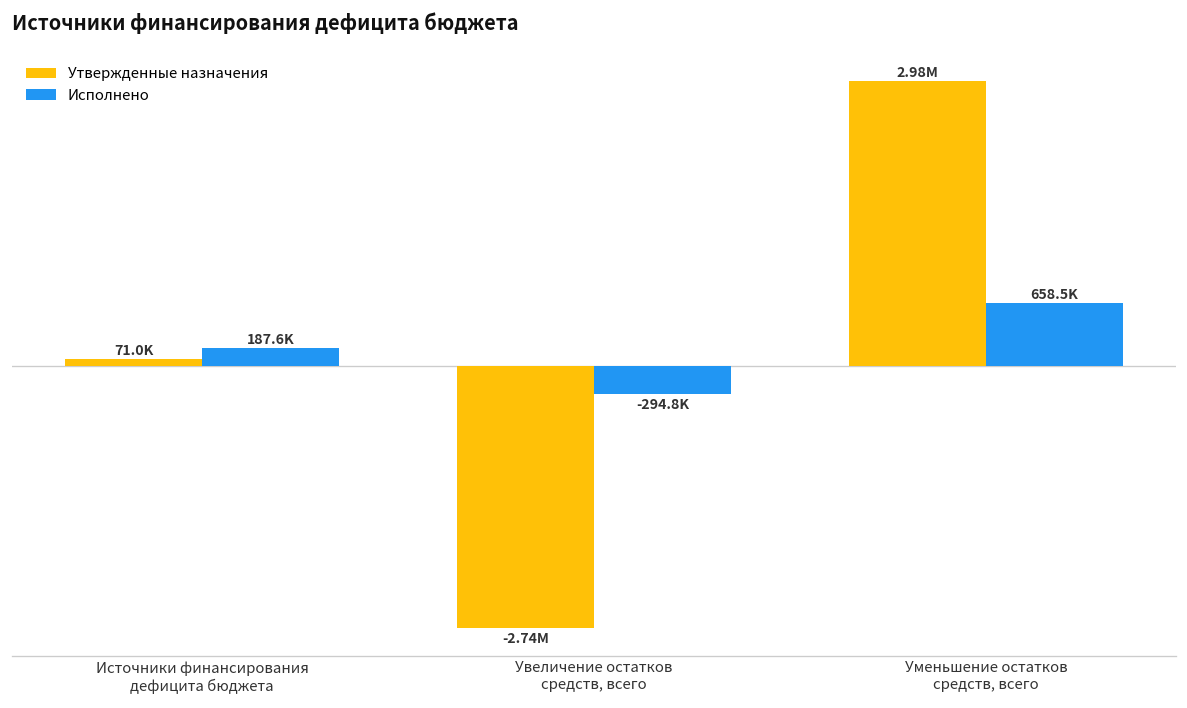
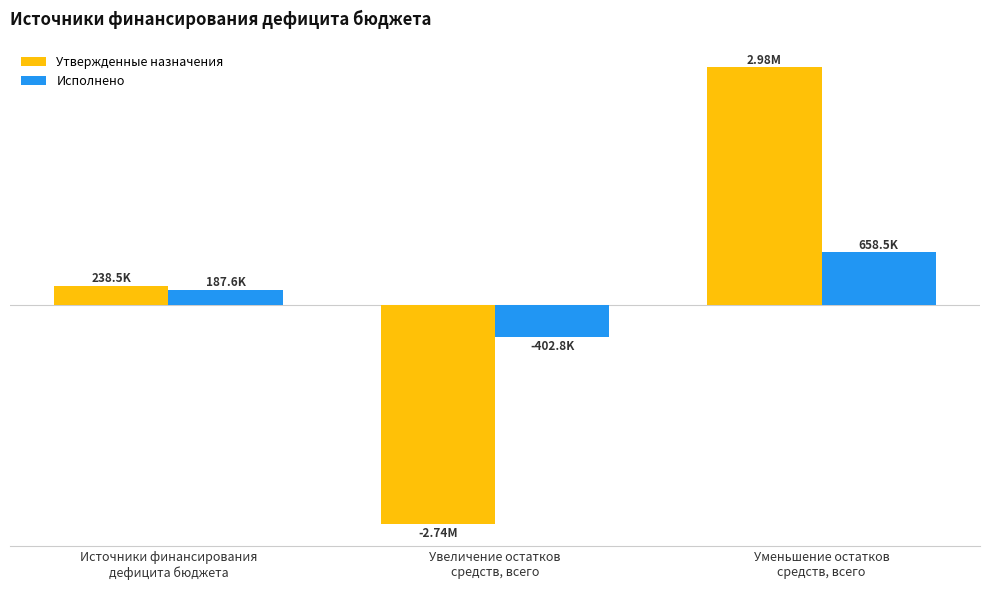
  {
    "Утвержденные назначения": {
-     "Источники финансирования дефицита бюджета": "71.0K",
+     "Источники финансирования дефицита бюджета": "238.5K",
      "Увеличение остатков средств, всего": "-2.74M",
      "Уменьшение остатков средств, всего": "2.98M"
    },
    "Исполнено": {
      "Источники финансирования дефицита бюджета": "187.6K",
-     "Увеличение остатков средств, всего": "-294.8K",
+     "Увеличение остатков средств, всего": "-402.8K",
      "Уменьшение остатков средств, всего": "658.5K"
    }
  }
